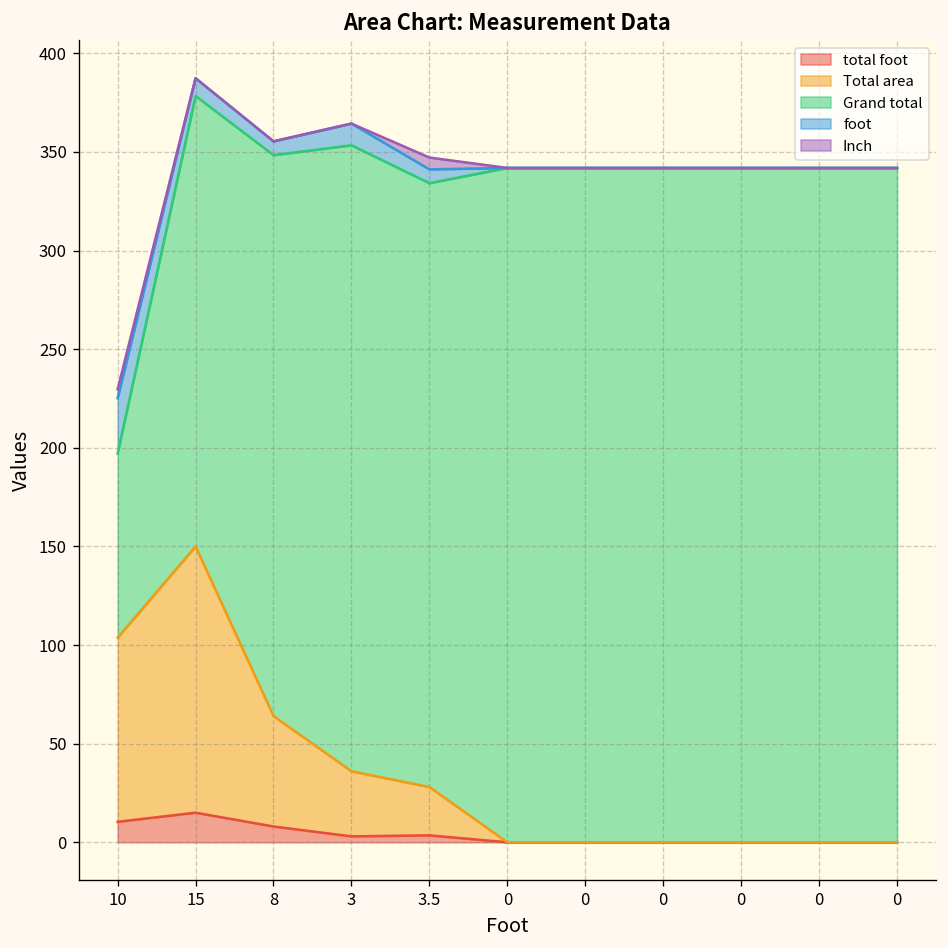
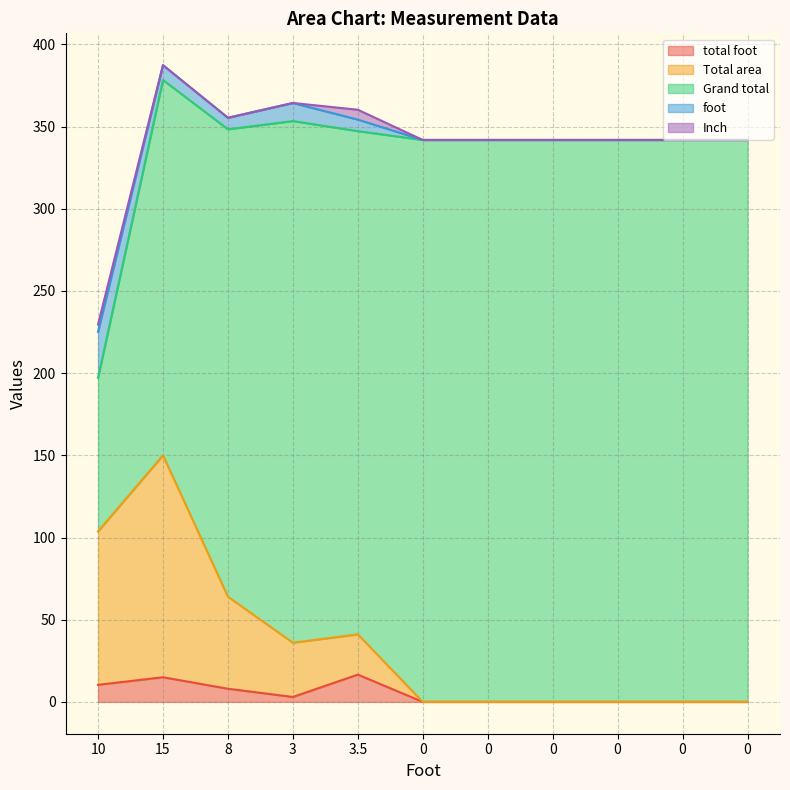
  {
    "total foot": {
      "10": 10,
      "15": 15,
      "8": 8,
      "3": 3,
-     "3.5": 4
+     "3.5": 17
    },
    "Total area": {
      "10": 93,
      "15": 135,
      "8": 56,
      "3": 33,
      "3.5": 25
    },
    "Grand total": {
      "10": 93,
      "15": 228,
      "8": 284,
      "3": 317,
      "3.5": 306
    },
    "foot": {
      "10": 28,
      "3.5": 7
    },
    "Inch": {
      "10": 5,
      "3.5": 6
    }
  }
